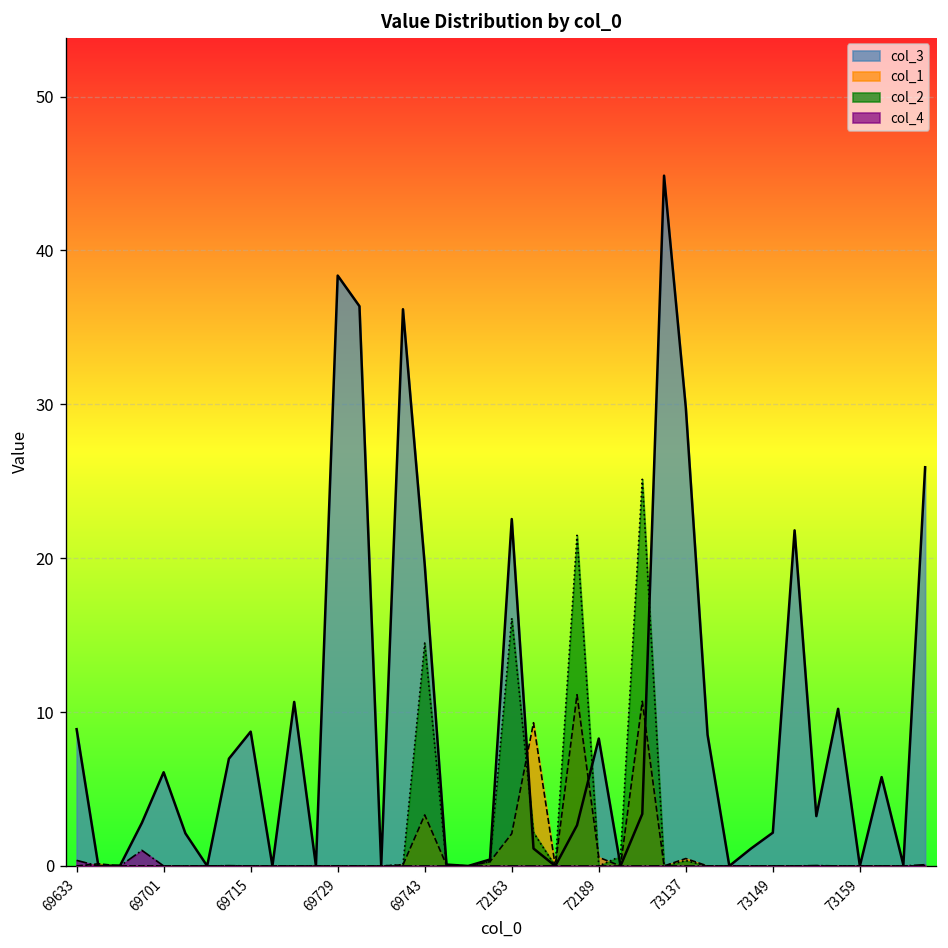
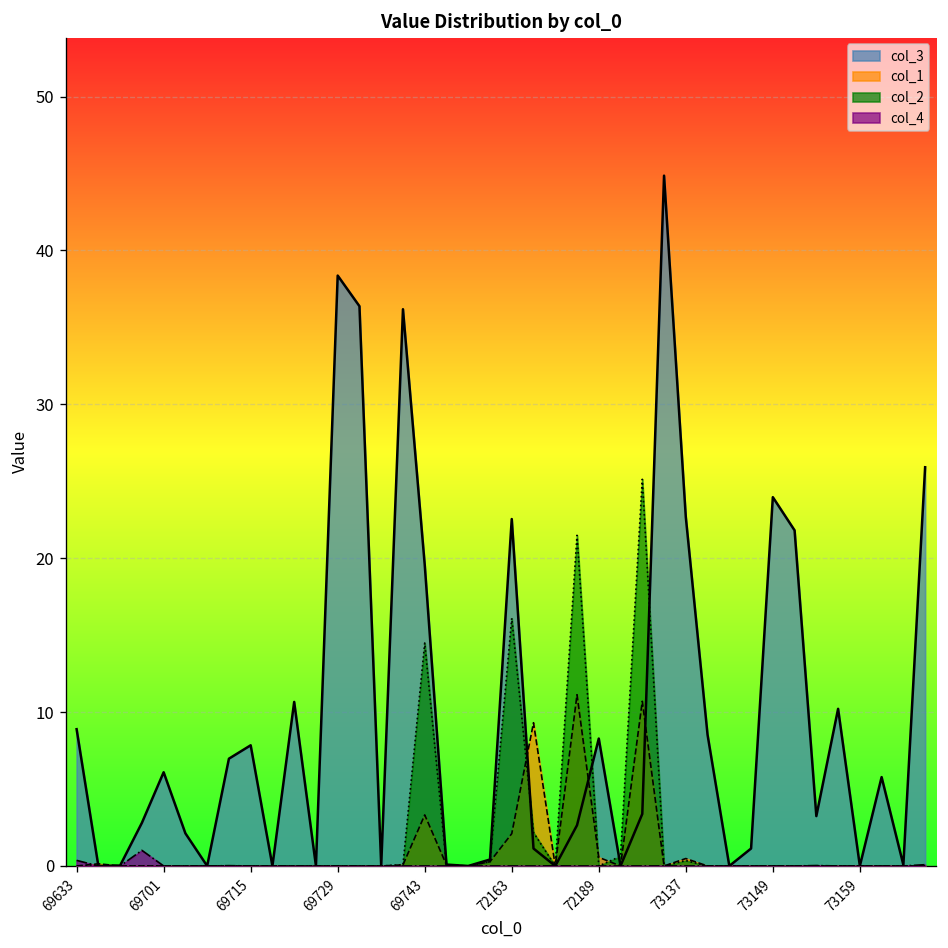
  {
    "col_3": {
      "69633": 8.9,
      "69701": 6.1,
-     "69715": 8.7,
+     "69715": 7.8,
      "69729": 38.4,
      "69743": 19.6,
      "72163": 22.5,
      "72189": 8.3,
-     "73137": 29.8,
-     "73149": 2.2
+     "73137": 22.7,
+     "73149": 24.0
    },
    "col_1": {
      "69743": 3.3,
      "72163": 2.1,
      "72189": 0.6
    },
    "col_2": {
      "69743": 14.5,
      "72163": 16.1
    },
    "col_4": {
      "69633": 0.4,
      "69743": 0.0,
      "72163": 0.0,
      "73137": 0.0
    }
  }
